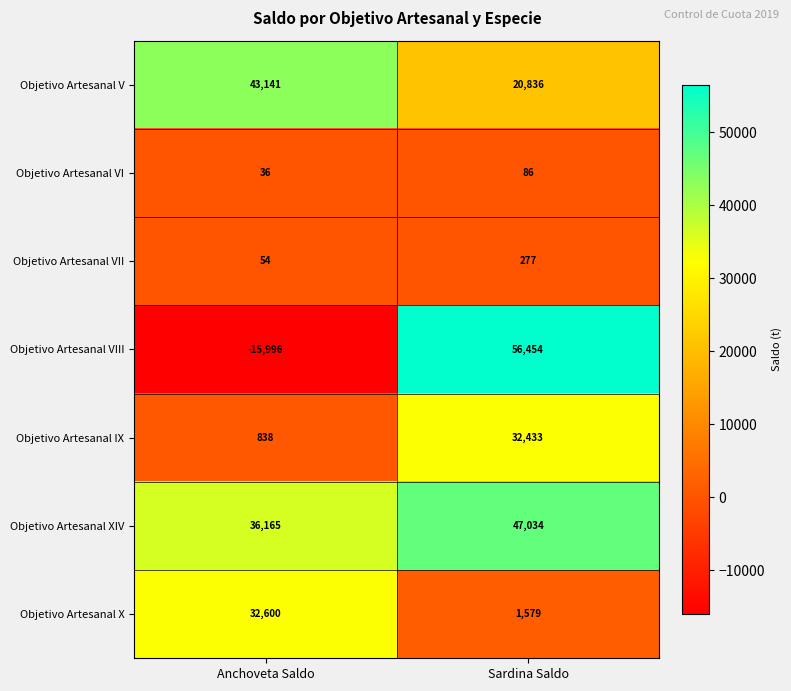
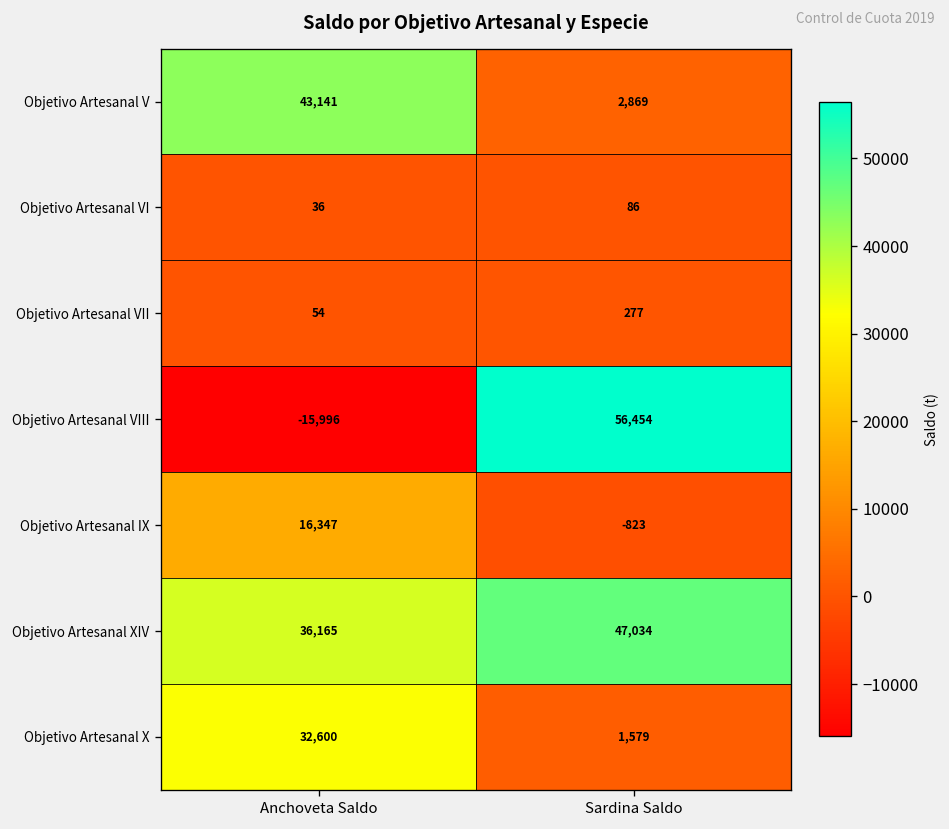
  {
    "Objetivo Artesanal V": {
      "Anchoveta Saldo": "43,141",
-     "Sardina Saldo": "20,836"
+     "Sardina Saldo": "2,869"
    },
    "Objetivo Artesanal VI": {
      "Anchoveta Saldo": "36",
      "Sardina Saldo": "86"
    },
    "Objetivo Artesanal VII": {
      "Anchoveta Saldo": "54",
      "Sardina Saldo": "277"
    },
    "Objetivo Artesanal VIII": {
      "Anchoveta Saldo": "-15,996",
      "Sardina Saldo": "56,454"
    },
    "Objetivo Artesanal IX": {
-     "Anchoveta Saldo": "838",
-     "Sardina Saldo": "32,433"
+     "Anchoveta Saldo": "16,347",
+     "Sardina Saldo": "-823"
    },
    "Objetivo Artesanal XIV": {
      "Anchoveta Saldo": "36,165",
      "Sardina Saldo": "47,034"
    },
    "Objetivo Artesanal X": {
      "Anchoveta Saldo": "32,600",
      "Sardina Saldo": "1,579"
    }
  }
